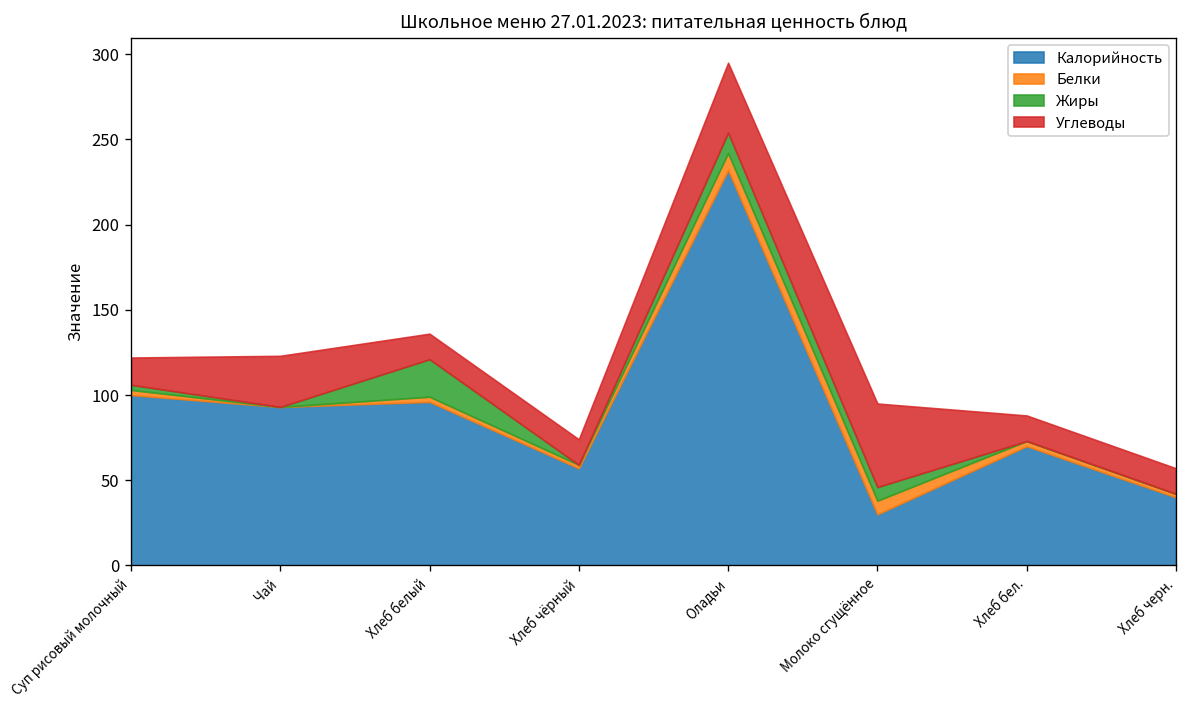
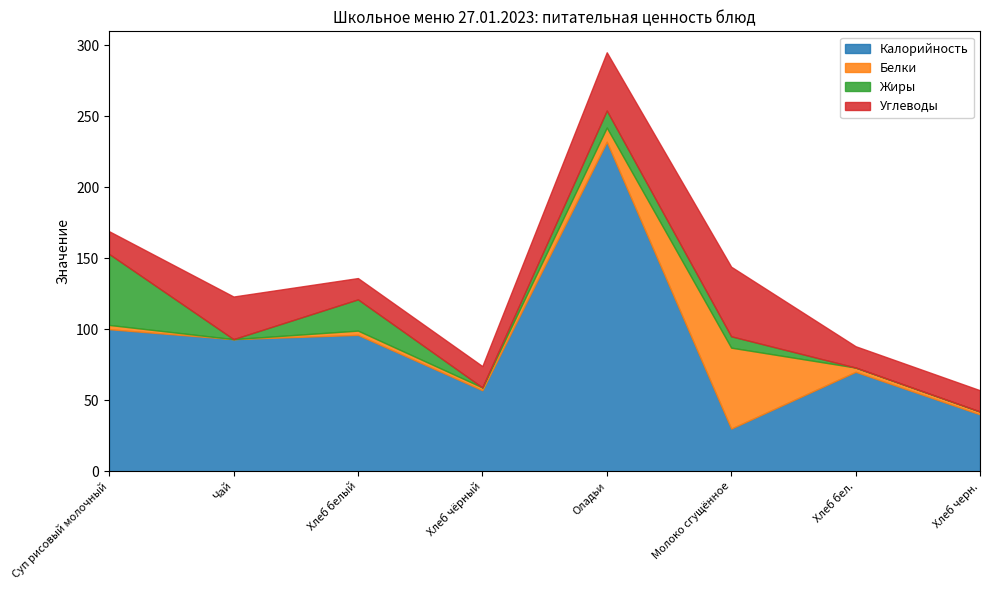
  {
    "Калорийность": {
      "Суп рисовый молочный": 100,
      "Хлеб белый": 96,
      "Хлеб чёрный": 57,
      "Оладьи": 232,
      "Молоко сгущённое": 30,
      "Хлеб бел.": 70,
      "Хлеб черн.": 40
    },
    "Белки": {
      "Суп рисовый молочный": 3,
      "Хлеб белый": 3,
      "Оладьи": 10,
-     "Молоко сгущённое": 8
+     "Молоко сгущённое": 57
    },
    "Жиры": {
-     "Суп рисовый молочный": 3,
+     "Суп рисовый молочный": 50,
      "Хлеб белый": 22,
      "Оладьи": 12,
      "Молоко сгущённое": 8
    },
    "Углеводы": {
      "Суп рисовый молочный": 16,
      "Чай": 30,
      "Хлеб белый": 15,
      "Хлеб чёрный": 15,
      "Оладьи": 41,
      "Молоко сгущённое": 49,
      "Хлеб бел.": 15,
      "Хлеб черн.": 15
    }
  }
